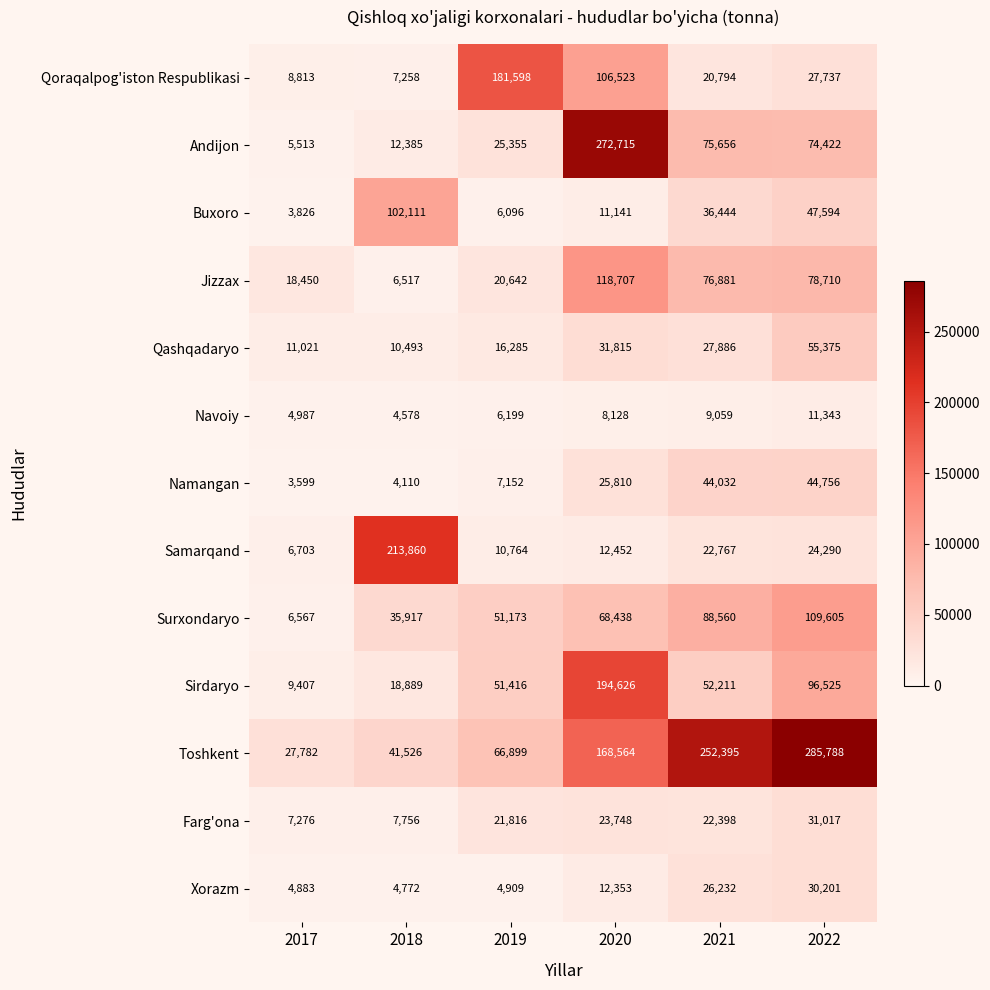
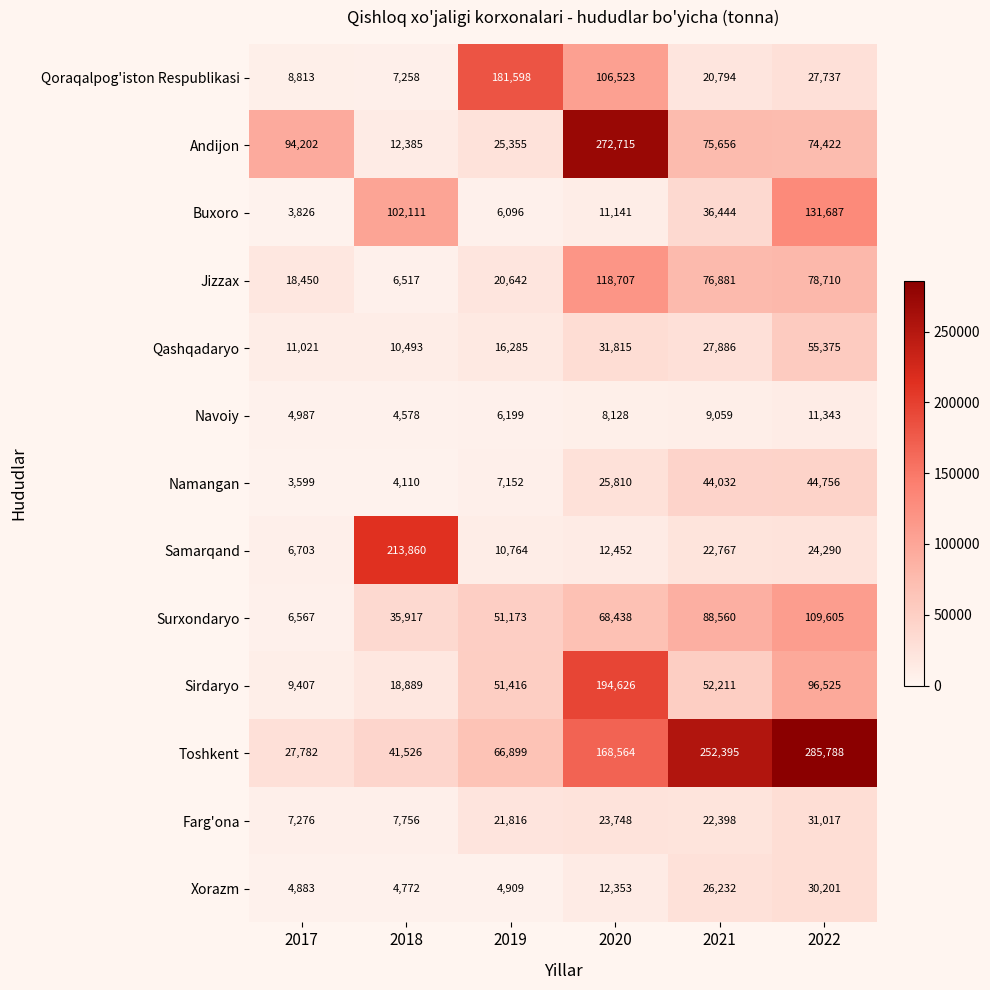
  {
    "Qoraqalpog'iston Respublikasi": {
      "2017": "8,813",
      "2018": "7,258",
      "2019": "181,598",
      "2020": "106,523",
      "2021": "20,794",
      "2022": "27,737"
    },
    "Andijon": {
-     "2017": "5,513",
+     "2017": "94,202",
      "2018": "12,385",
      "2019": "25,355",
      "2020": "272,715",
      "2021": "75,656",
      "2022": "74,422"
    },
    "Buxoro": {
      "2017": "3,826",
      "2018": "102,111",
      "2019": "6,096",
      "2020": "11,141",
      "2021": "36,444",
-     "2022": "47,594"
+     "2022": "131,687"
    },
    "Jizzax": {
      "2017": "18,450",
      "2018": "6,517",
      "2019": "20,642",
      "2020": "118,707",
      "2021": "76,881",
      "2022": "78,710"
    },
    "Qashqadaryo": {
      "2017": "11,021",
      "2018": "10,493",
      "2019": "16,285",
      "2020": "31,815",
      "2021": "27,886",
      "2022": "55,375"
    },
    "Navoiy": {
      "2017": "4,987",
      "2018": "4,578",
      "2019": "6,199",
      "2020": "8,128",
      "2021": "9,059",
      "2022": "11,343"
    },
    "Namangan": {
      "2017": "3,599",
      "2018": "4,110",
      "2019": "7,152",
      "2020": "25,810",
      "2021": "44,032",
      "2022": "44,756"
    },
    "Samarqand": {
      "2017": "6,703",
      "2018": "213,860",
      "2019": "10,764",
      "2020": "12,452",
      "2021": "22,767",
      "2022": "24,290"
    },
    "Surxondaryo": {
      "2017": "6,567",
      "2018": "35,917",
      "2019": "51,173",
      "2020": "68,438",
      "2021": "88,560",
      "2022": "109,605"
    },
    "Sirdaryo": {
      "2017": "9,407",
      "2018": "18,889",
      "2019": "51,416",
      "2020": "194,626",
      "2021": "52,211",
      "2022": "96,525"
    },
    "Toshkent": {
      "2017": "27,782",
      "2018": "41,526",
      "2019": "66,899",
      "2020": "168,564",
      "2021": "252,395",
      "2022": "285,788"
    },
    "Farg'ona": {
      "2017": "7,276",
      "2018": "7,756",
      "2019": "21,816",
      "2020": "23,748",
      "2021": "22,398",
      "2022": "31,017"
    },
    "Xorazm": {
      "2017": "4,883",
      "2018": "4,772",
      "2019": "4,909",
      "2020": "12,353",
      "2021": "26,232",
      "2022": "30,201"
    }
  }
